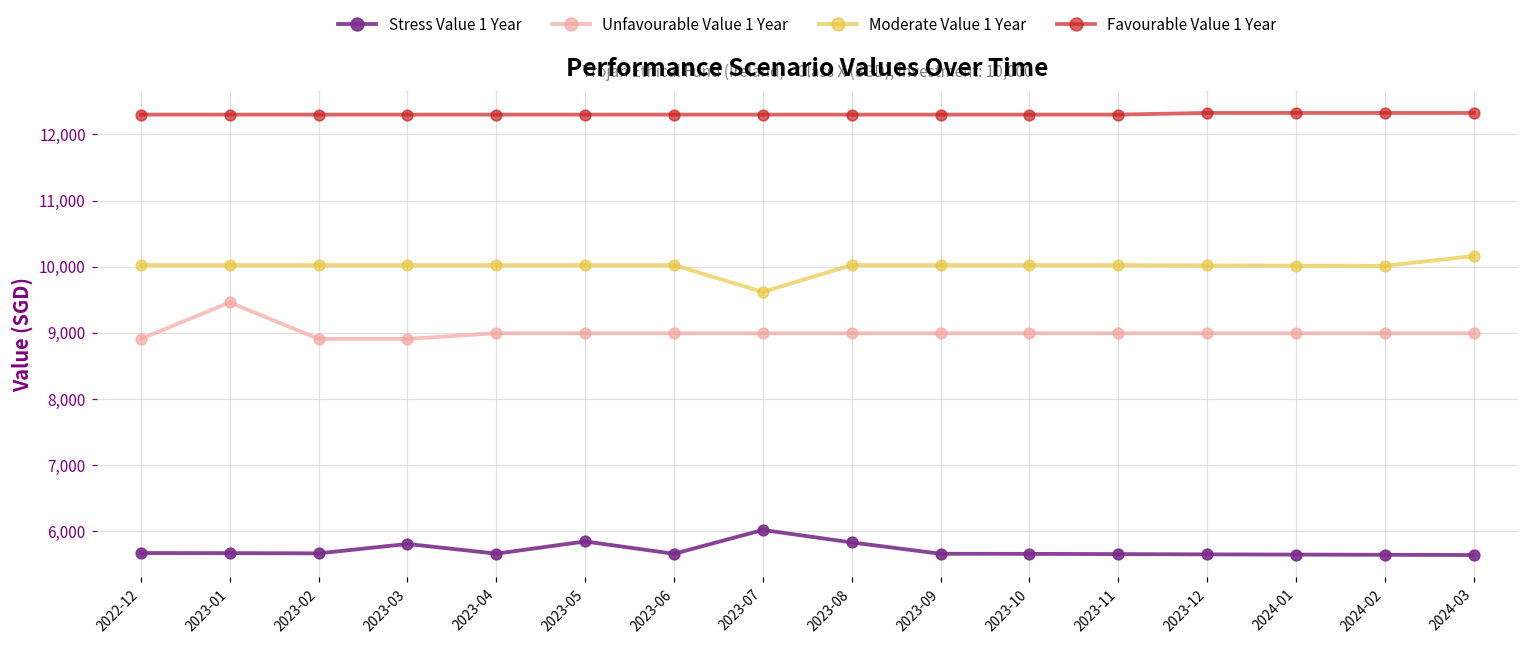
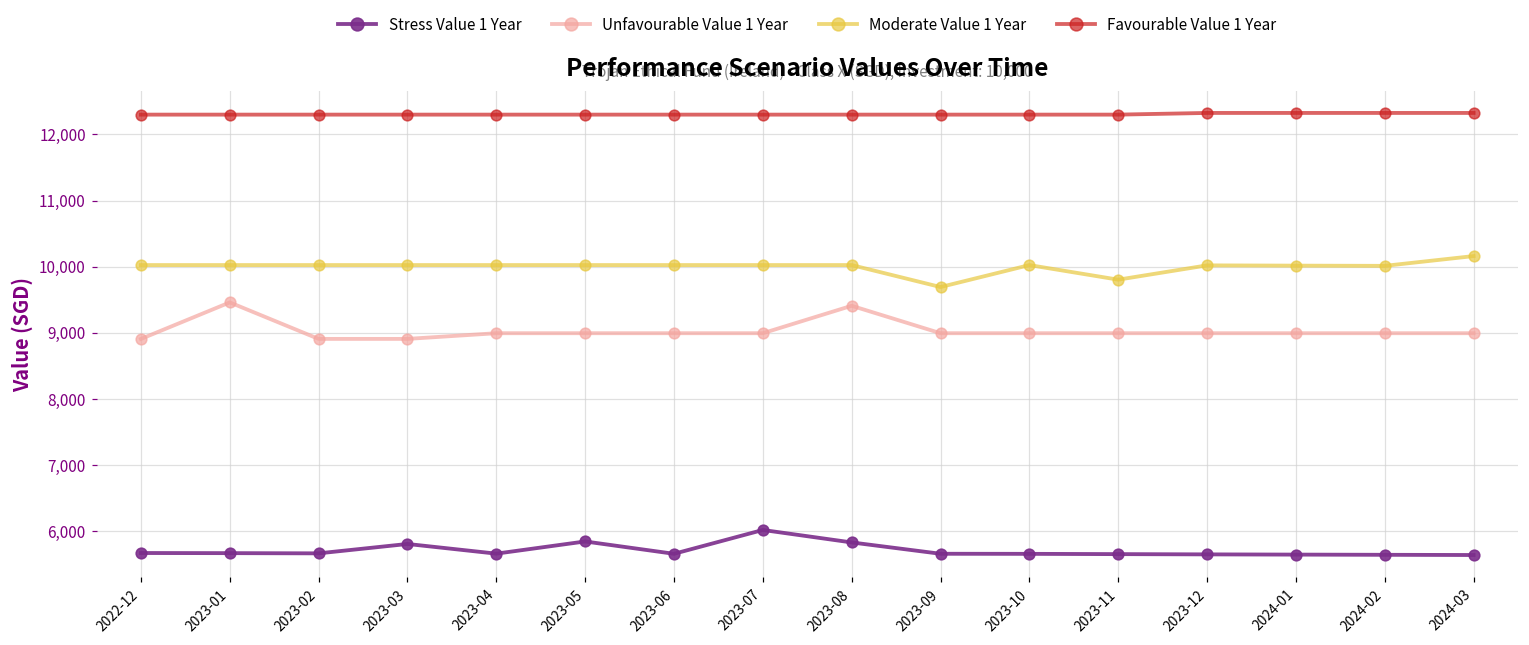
  {
    "Stress Value 1 Year": {
      "2022-12": "5,700",
      "2023-01": "5,700",
      "2023-02": "5,700",
      "2023-03": "5,800",
      "2023-04": "5,700",
      "2023-05": "5,800",
      "2023-06": "5,700",
      "2023-07": "6,000",
      "2023-08": "5,800",
      "2023-09": "5,700",
      "2023-10": "5,700",
      "2023-11": "5,700",
      "2023-12": "5,700",
      "2024-01": "5,600",
      "2024-02": "5,600",
      "2024-03": "5,600"
    },
    "Unfavourable Value 1 Year": {
      "2022-12": "8,900",
      "2023-01": "9,500",
      "2023-02": "8,900",
      "2023-03": "8,900",
      "2023-04": "9,000",
      "2023-05": "9,000",
      "2023-06": "9,000",
      "2023-07": "9,000",
-     "2023-08": "9,000",
+     "2023-08": "9,400",
      "2023-09": "9,000",
      "2023-10": "9,000",
      "2023-11": "9,000",
      "2023-12": "9,000",
      "2024-01": "9,000",
      "2024-02": "9,000",
      "2024-03": "9,000"
    },
    "Moderate Value 1 Year": {
      "2022-12": "10,000",
      "2023-01": "10,000",
      "2023-02": "10,000",
      "2023-03": "10,000",
      "2023-04": "10,000",
      "2023-05": "10,000",
      "2023-06": "10,000",
-     "2023-07": "9,600",
+     "2023-07": "10,000",
      "2023-08": "10,000",
-     "2023-09": "10,000",
+     "2023-09": "9,700",
      "2023-10": "10,000",
-     "2023-11": "10,000",
+     "2023-11": "9,800",
      "2023-12": "10,000",
      "2024-01": "10,000",
      "2024-02": "10,000",
      "2024-03": "10,200"
    },
    "Favourable Value 1 Year": {
      "2022-12": "12,300",
      "2023-01": "12,300",
      "2023-02": "12,300",
      "2023-03": "12,300",
      "2023-04": "12,300",
      "2023-05": "12,300",
      "2023-06": "12,300",
      "2023-07": "12,300",
      "2023-08": "12,300",
      "2023-09": "12,300",
      "2023-10": "12,300",
      "2023-11": "12,300",
      "2023-12": "12,300",
      "2024-01": "12,300",
      "2024-02": "12,300",
      "2024-03": "12,300"
    }
  }
